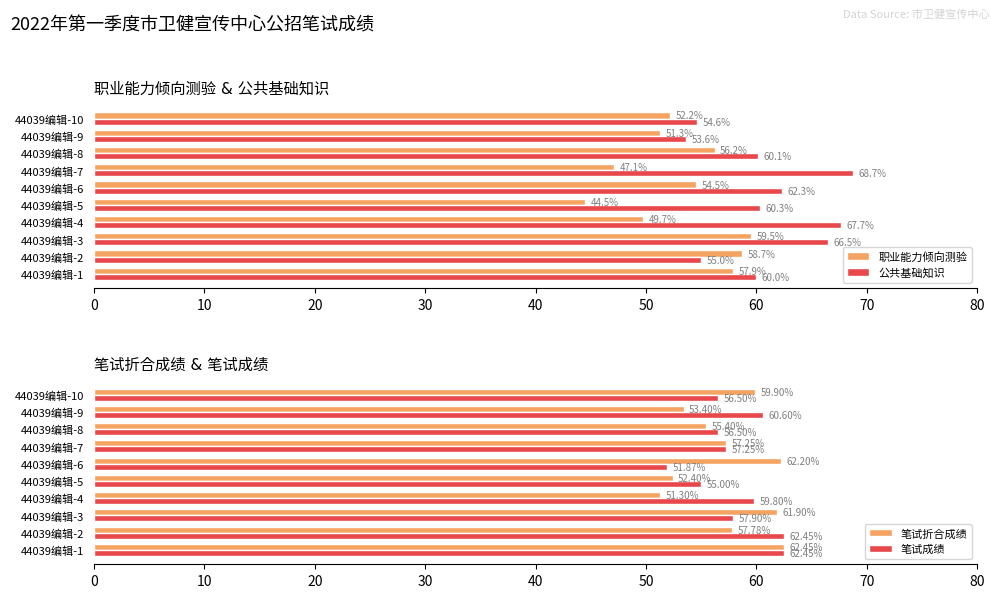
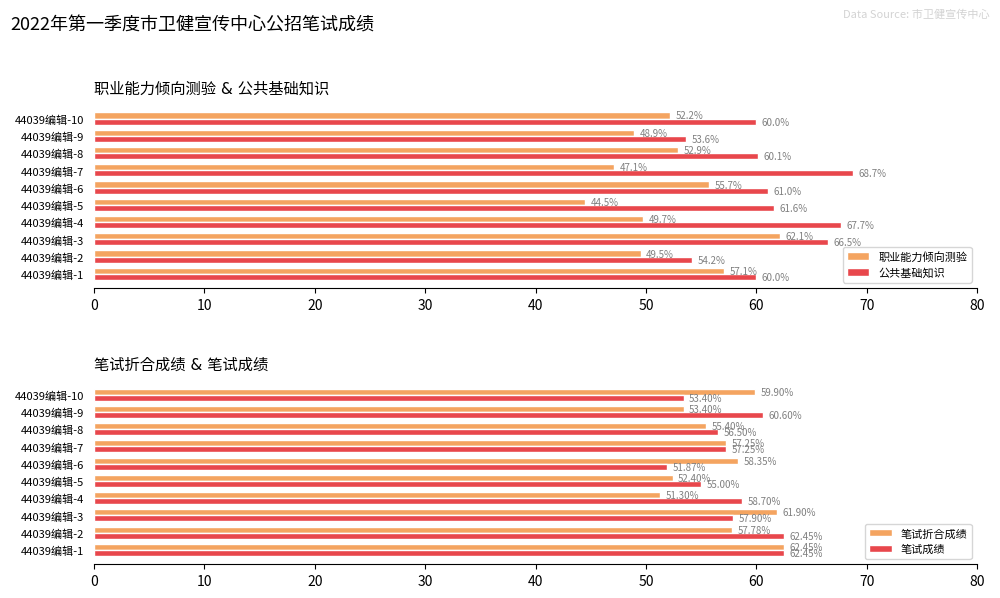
  {
    "职业能力倾向测验 & 公共基础知识": {
      "职业能力倾向测验": {
        "44039编辑-10": "52.2%",
-       "44039编辑-9": "51.3%",
-       "44039编辑-8": "56.2%",
+       "44039编辑-9": "48.9%",
+       "44039编辑-8": "52.9%",
        "44039编辑-7": "47.1%",
-       "44039编辑-6": "54.5%",
+       "44039编辑-6": "55.7%",
        "44039编辑-5": "44.5%",
        "44039编辑-4": "49.7%",
-       "44039编辑-3": "59.5%",
-       "44039编辑-2": "58.7%",
-       "44039编辑-1": "57.9%"
+       "44039编辑-3": "62.1%",
+       "44039编辑-2": "49.5%",
+       "44039编辑-1": "57.1%"
      },
      "公共基础知识": {
-       "44039编辑-10": "54.6%",
+       "44039编辑-10": "60.0%",
        "44039编辑-9": "53.6%",
        "44039编辑-8": "60.1%",
        "44039编辑-7": "68.7%",
-       "44039编辑-6": "62.3%",
-       "44039编辑-5": "60.3%",
+       "44039编辑-6": "61.0%",
+       "44039编辑-5": "61.6%",
        "44039编辑-4": "67.7%",
-       "44039编辑-2": "55.0%",
+       "44039编辑-2": "54.2%",
        "44039编辑-1": "60.0%"
      }
    },
    "笔试折合成绩 & 笔试成绩": {
      "笔试折合成绩": {
        "44039编辑-10": "59.90%",
        "44039编辑-9": "53.40%",
-       "44039编辑-6": "62.20%",
+       "44039编辑-6": "58.35%",
        "44039编辑-5": "52.40%",
        "44039编辑-4": "51.30%",
        "44039编辑-3": "61.90%",
        "44039编辑-2": "57.78%"
      },
      "笔试成绩": {
-       "44039编辑-10": "56.50%",
+       "44039编辑-10": "53.40%",
        "44039编辑-9": "60.60%",
        "44039编辑-6": "51.87%",
        "44039编辑-5": "55.00%",
-       "44039编辑-4": "59.80%",
+       "44039编辑-4": "58.70%",
        "44039编辑-3": "57.90%",
        "44039编辑-2": "62.45%"
      }
    }
  }
